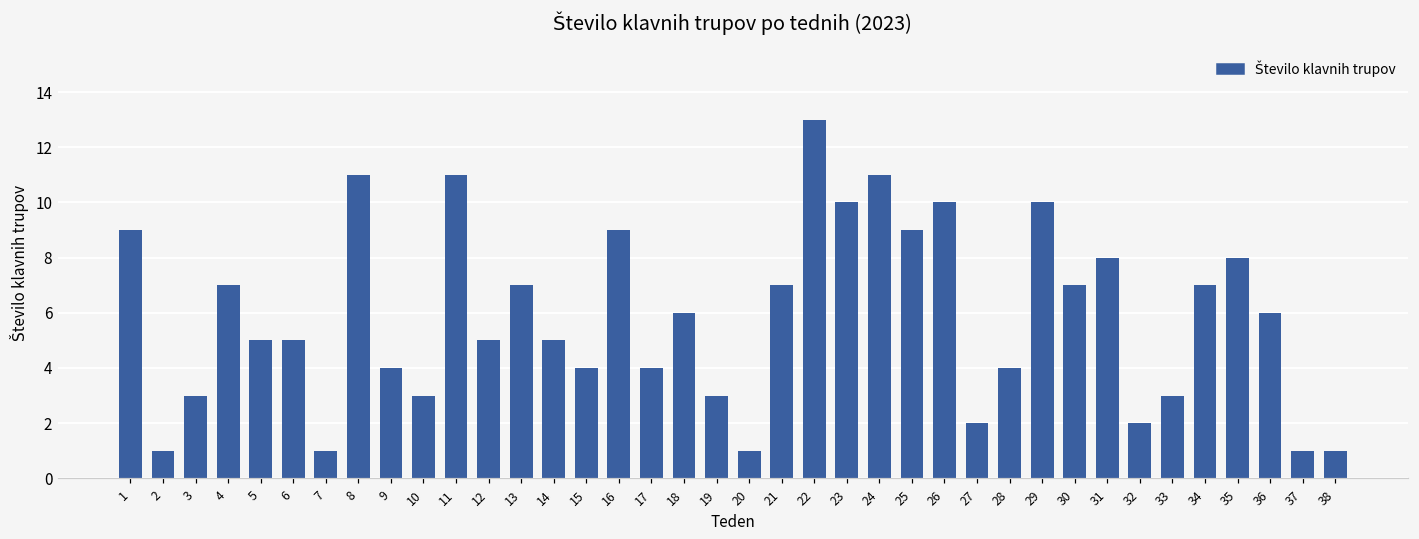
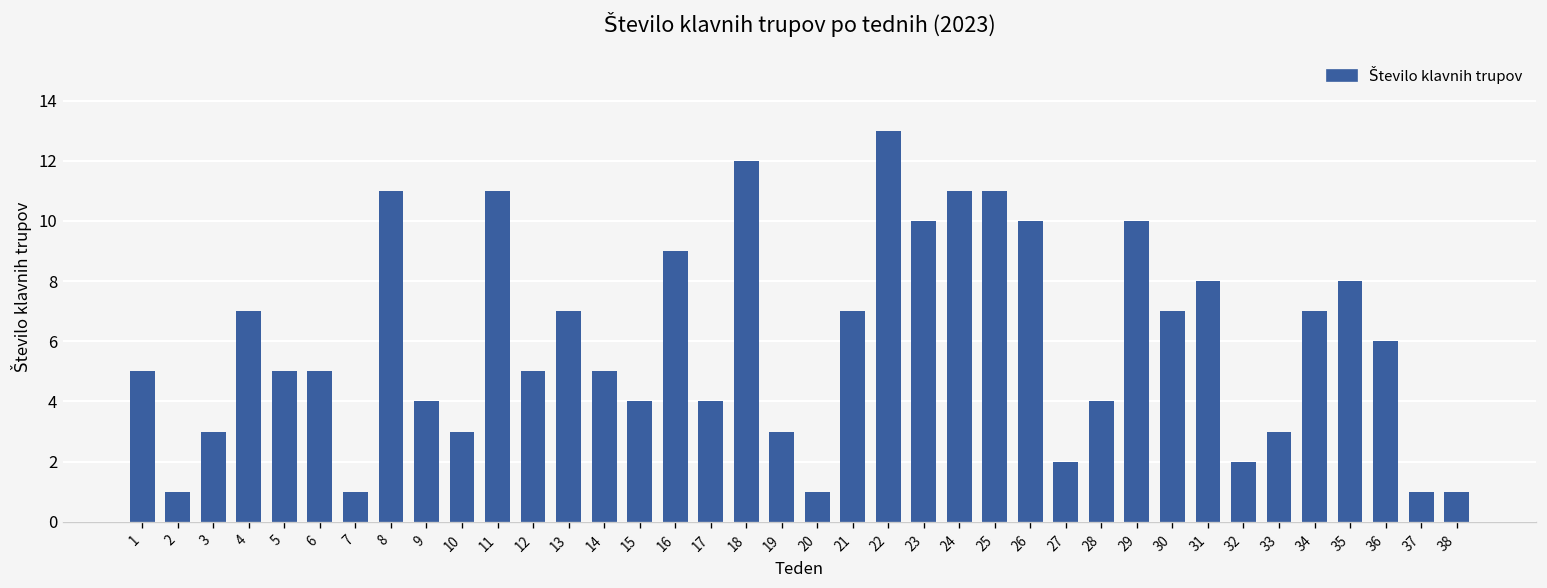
  {
-   "1": 9,
+   "1": 5,
    "2": 1,
    "3": 3,
    "4": 7,
    "5": 5,
    "6": 5,
    "7": 1,
    "8": 11,
    "9": 4,
    "10": 3,
    "11": 11,
    "12": 5,
    "13": 7,
    "14": 5,
    "15": 4,
    "16": 9,
    "17": 4,
-   "18": 6,
+   "18": 12,
    "19": 3,
    "20": 1,
    "21": 7,
    "22": 13,
    "23": 10,
    "24": 11,
-   "25": 9,
+   "25": 11,
    "26": 10,
    "27": 2,
    "28": 4,
    "29": 10,
    "30": 7,
    "31": 8,
    "32": 2,
    "33": 3,
    "34": 7,
    "35": 8,
    "36": 6,
    "37": 1,
    "38": 1
  }
